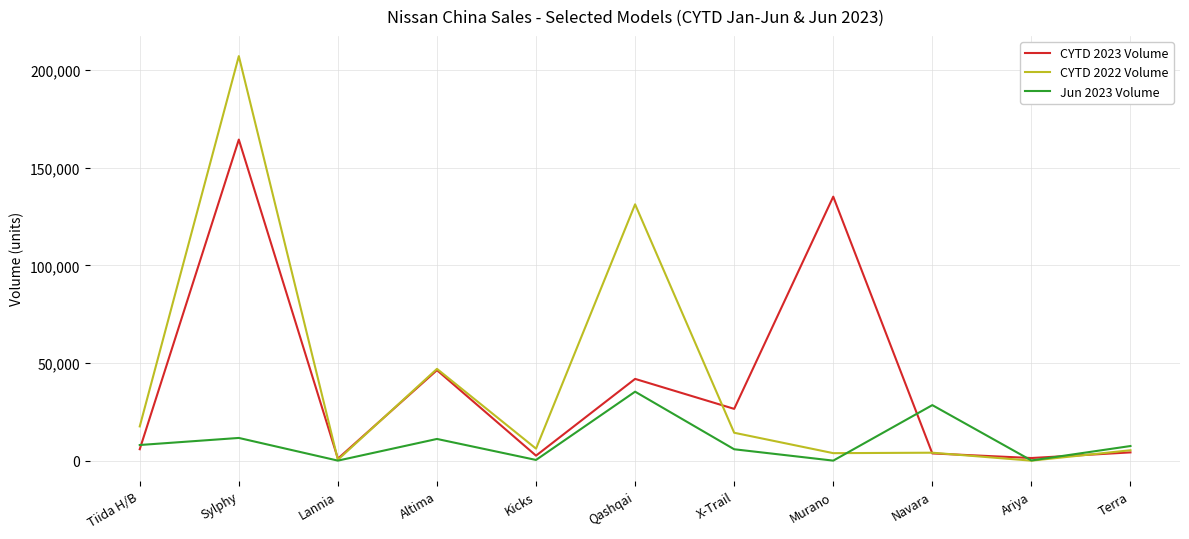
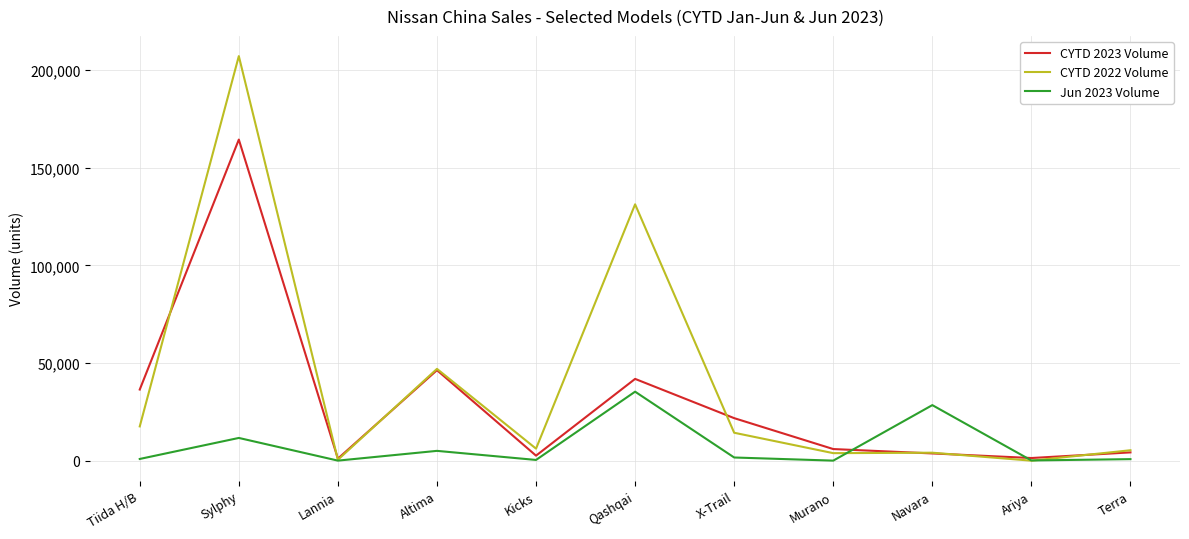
  {
    "CYTD 2023 Volume": {
-     "Tiida H/B": "6,000",
+     "Tiida H/B": "36,000",
      "Sylphy": "164,000",
      "Kicks": "3,000",
      "Qashqai": "42,000",
-     "X-Trail": "27,000",
-     "Murano": "135,000"
+     "X-Trail": "22,000",
+     "Murano": "6,000"
    },
    "CYTD 2022 Volume": {
      "Tiida H/B": "18,000",
      "Sylphy": "207,000",
      "Kicks": "6,000",
      "Qashqai": "131,000",
      "X-Trail": "14,000",
      "Murano": "4,000"
    },
    "Jun 2023 Volume": {
-     "Tiida H/B": "8,000",
+     "Tiida H/B": "1,000",
      "Sylphy": "12,000",
-     "Altima": "11,000",
+     "Altima": "5,000",
      "Kicks": "0",
      "Qashqai": "35,000",
-     "X-Trail": "6,000",
+     "X-Trail": "2,000",
      "Murano": "0",
      "Navara": "28,000",
-     "Terra": "7,000"
+     "Terra": "1,000"
    }
  }
